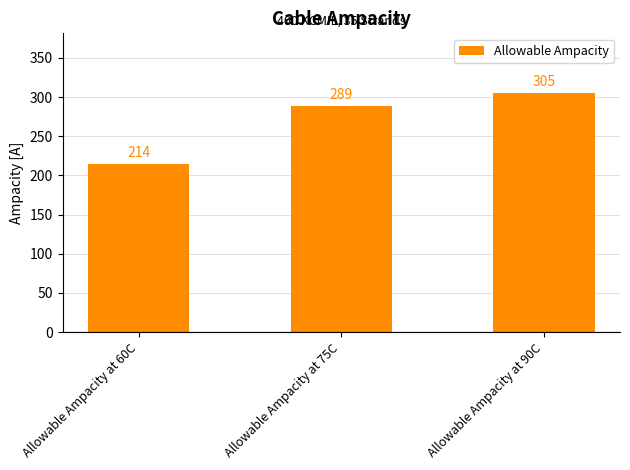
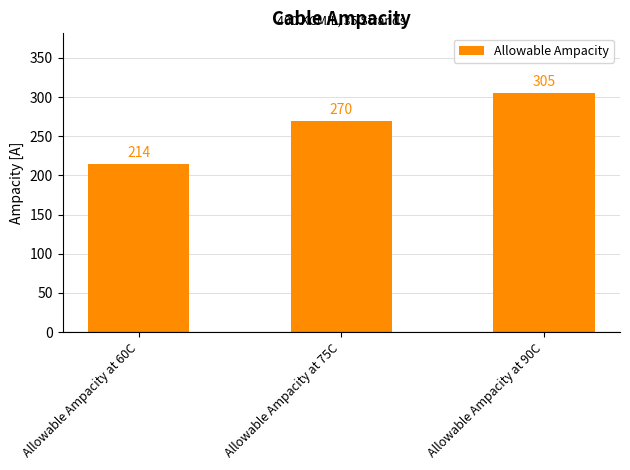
  {
    "Allowable Ampacity at 60C": 214,
-   "Allowable Ampacity at 75C": 289,
+   "Allowable Ampacity at 75C": 270,
    "Allowable Ampacity at 90C": 305
  }
